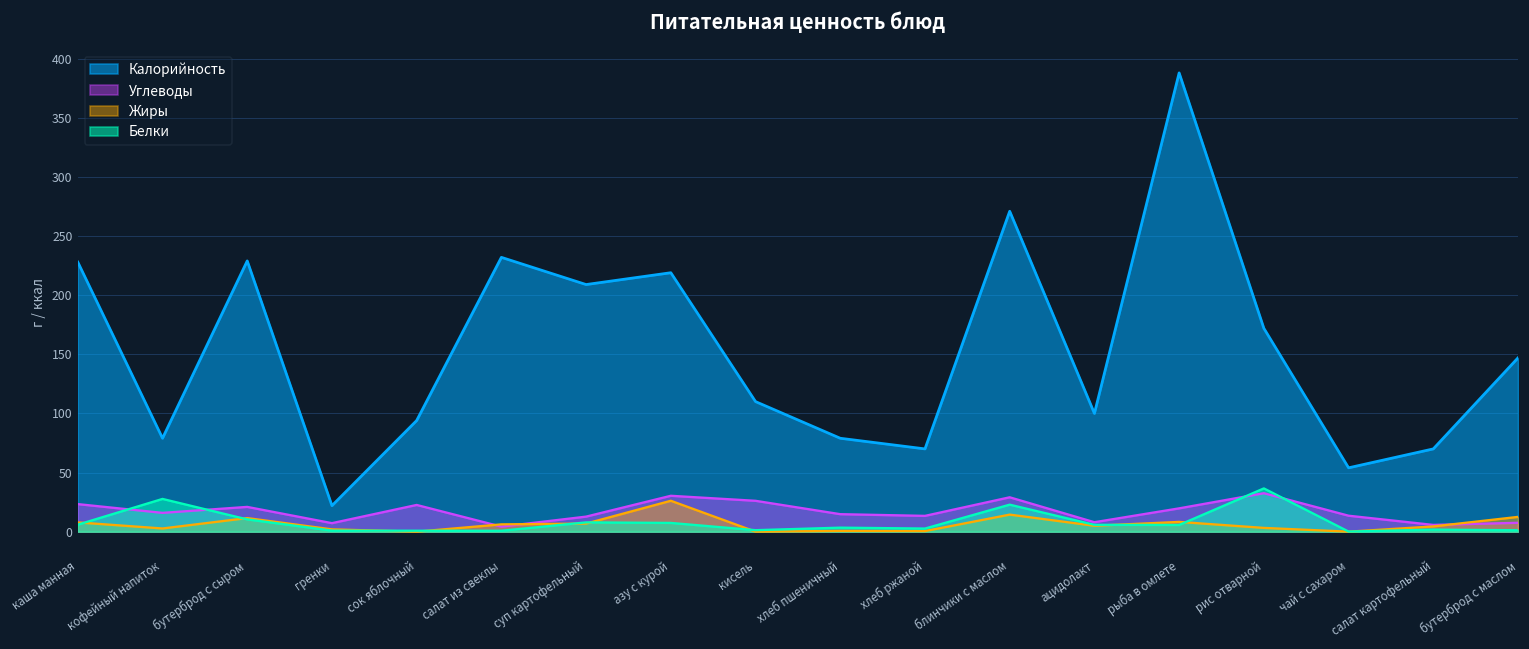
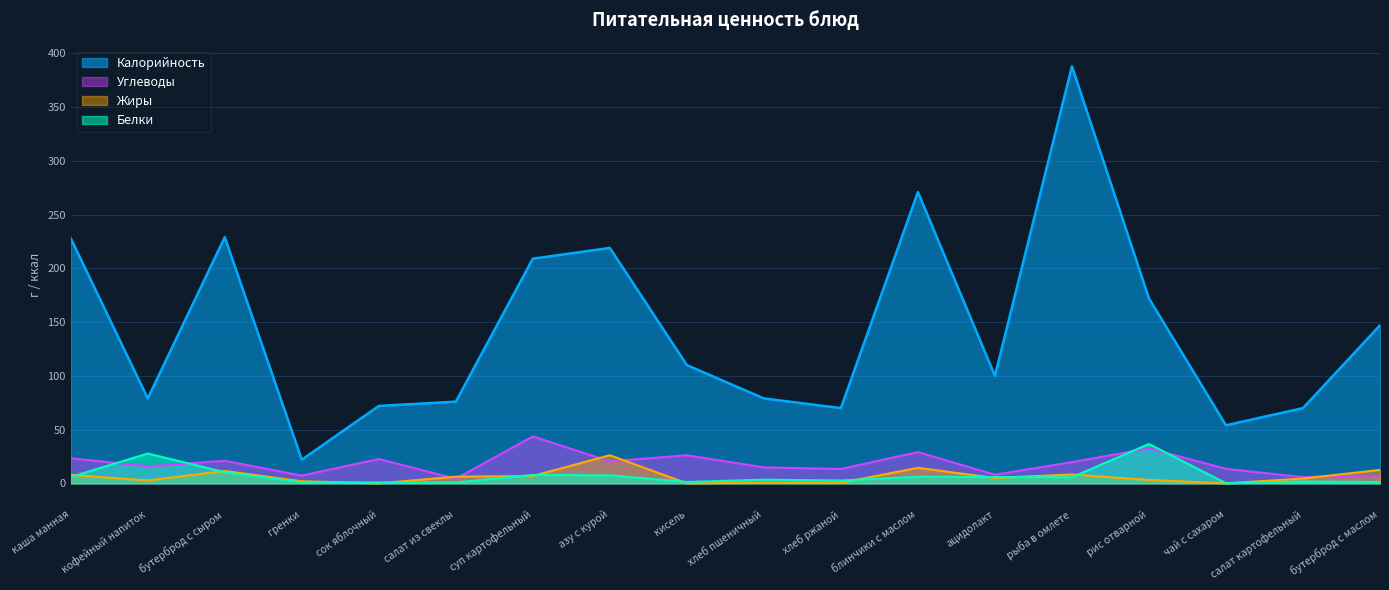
  {
    "Калорийность": {
      "каша манная": 228,
      "кофейный напиток": 79,
      "бутерброд с сыром": 229,
      "гренки": 22,
-     "сок яблочный": 94,
-     "салат из свеклы": 232,
+     "сок яблочный": 72,
+     "салат из свеклы": 76,
      "суп картофельный": 209,
      "азу с курой": 219,
      "кисель": 110,
      "хлеб пшеничный": 79,
      "хлеб ржаной": 70,
      "блинчики с маслом": 271,
      "ацидолакт": 100,
      "рыба в омлете": 388,
      "рис отварной": 172,
      "чай с сахаром": 54,
      "салат картофельный": 70,
      "бутерброд с маслом": 147
    },
    "Углеводы": {
      "каша манная": 23,
      "кофейный напиток": 16,
      "бутерброд с сыром": 21,
      "гренки": 7,
      "сок яблочный": 23,
-     "суп картофельный": 13,
-     "азу с курой": 30,
+     "суп картофельный": 44,
+     "азу с курой": 20,
      "кисель": 26,
      "хлеб пшеничный": 15,
      "хлеб ржаной": 13,
      "блинчики с маслом": 29,
      "рыба в омлете": 20,
      "рис отварной": 33,
      "чай с сахаром": 14,
      "бутерброд с маслом": 8
    },
    "Жиры": {
      "кофейный напиток": 3,
      "азу с курой": 26,
      "хлеб пшеничный": 1,
      "блинчики с маслом": 14,
      "рыба в омлете": 8,
      "рис отварной": 3,
      "бутерброд с маслом": 13
    },
    "Белки": {
      "кофейный напиток": 28,
      "салат из свеклы": 1,
      "азу с курой": 7,
      "хлеб пшеничный": 3,
-     "блинчики с маслом": 23,
+     "блинчики с маслом": 6,
      "рыба в омлете": 6,
      "рис отварной": 37,
      "салат картофельный": 2,
      "бутерброд с маслом": 1
    }
  }
